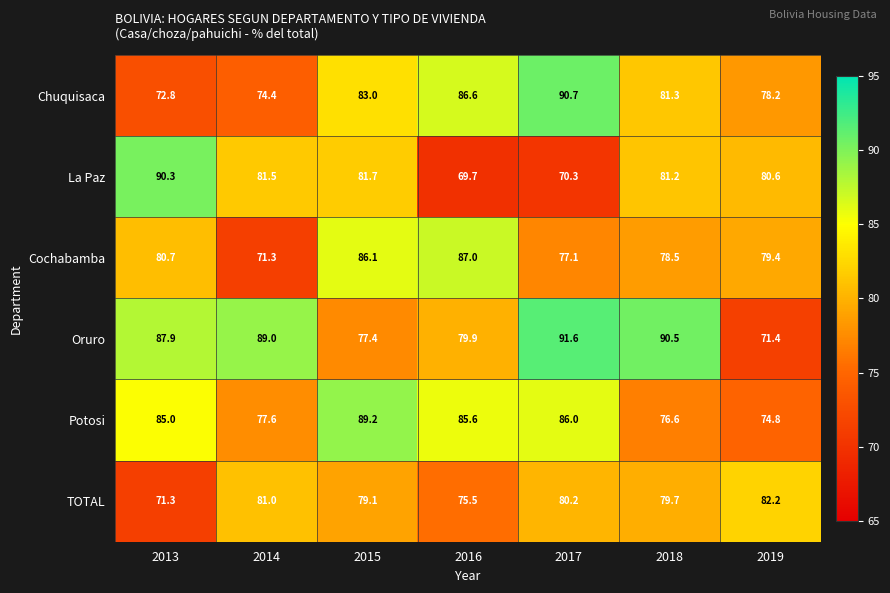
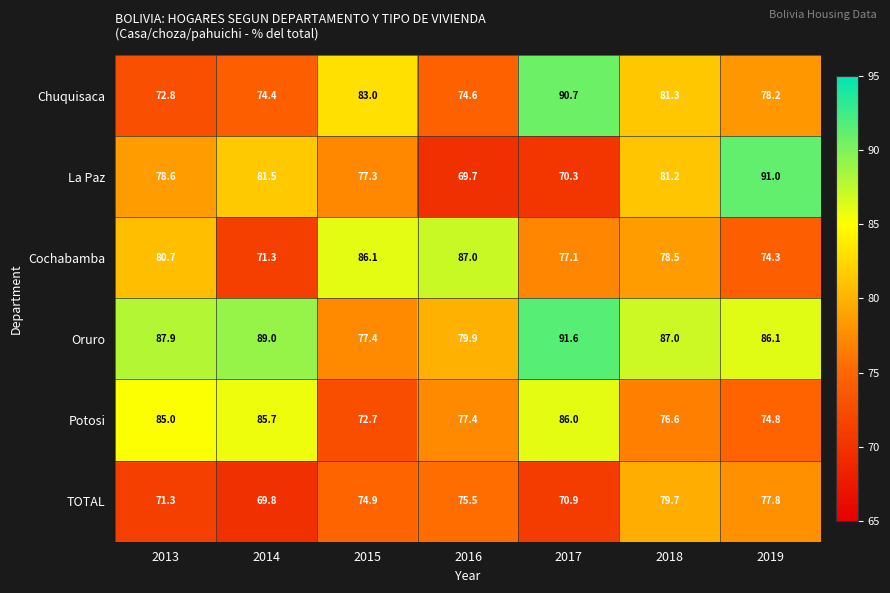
  {
    "Chuquisaca": {
      "2013": 72.8,
      "2014": 74.4,
      "2015": 83.0,
-     "2016": 86.6,
+     "2016": 74.6,
      "2017": 90.7,
      "2018": 81.3,
      "2019": 78.2
    },
    "La Paz": {
-     "2013": 90.3,
+     "2013": 78.6,
      "2014": 81.5,
-     "2015": 81.7,
+     "2015": 77.3,
      "2016": 69.7,
      "2017": 70.3,
      "2018": 81.2,
-     "2019": 80.6
+     "2019": 91.0
    },
    "Cochabamba": {
      "2013": 80.7,
      "2014": 71.3,
      "2015": 86.1,
      "2016": 87.0,
      "2017": 77.1,
      "2018": 78.5,
-     "2019": 79.4
+     "2019": 74.3
    },
    "Oruro": {
      "2013": 87.9,
      "2014": 89.0,
      "2015": 77.4,
      "2016": 79.9,
      "2017": 91.6,
-     "2018": 90.5,
-     "2019": 71.4
+     "2018": 87.0,
+     "2019": 86.1
    },
    "Potosi": {
      "2013": 85.0,
-     "2014": 77.6,
-     "2015": 89.2,
-     "2016": 85.6,
+     "2014": 85.7,
+     "2015": 72.7,
+     "2016": 77.4,
      "2017": 86.0,
      "2018": 76.6,
      "2019": 74.8
    },
    "TOTAL": {
      "2013": 71.3,
-     "2014": 81.0,
-     "2015": 79.1,
+     "2014": 69.8,
+     "2015": 74.9,
      "2016": 75.5,
-     "2017": 80.2,
+     "2017": 70.9,
      "2018": 79.7,
-     "2019": 82.2
+     "2019": 77.8
    }
  }
